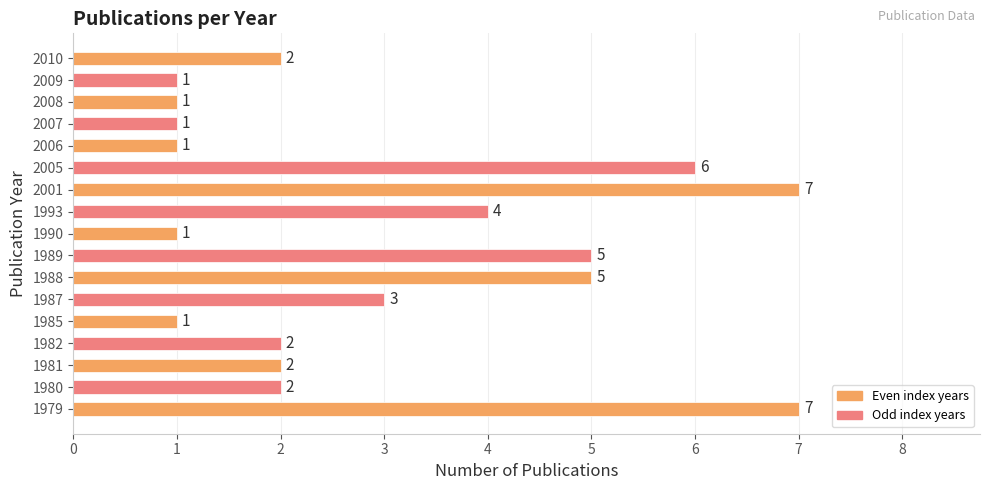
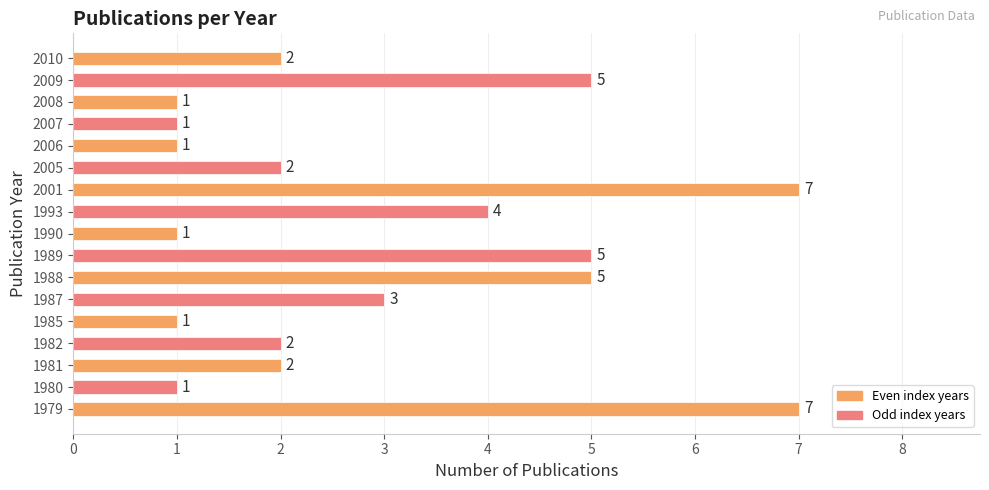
  {
    "2010": 2,
-   "2009": 1,
+   "2009": 5,
    "2008": 1,
    "2007": 1,
    "2006": 1,
-   "2005": 6,
+   "2005": 2,
    "2001": 7,
    "1993": 4,
    "1990": 1,
    "1989": 5,
    "1988": 5,
    "1987": 3,
    "1985": 1,
    "1982": 2,
    "1981": 2,
-   "1980": 2,
+   "1980": 1,
    "1979": 7
  }
